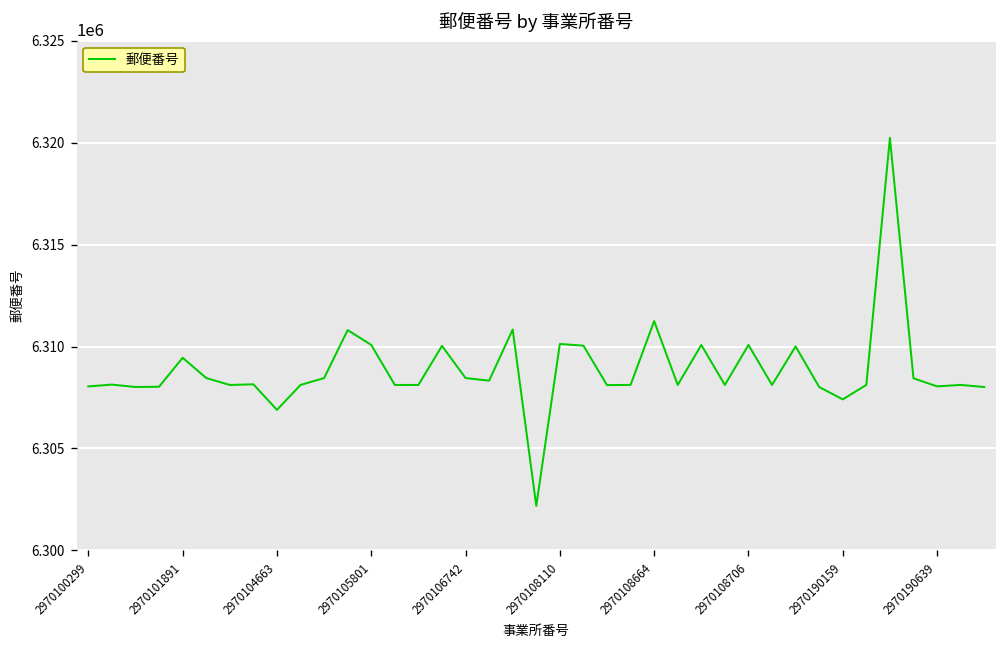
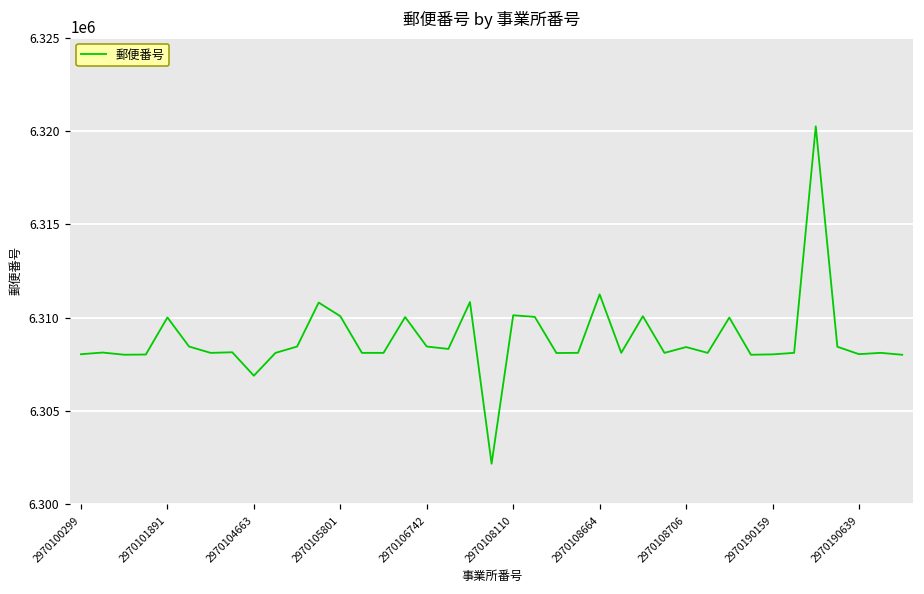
  {
    "2970100299": 6308000,
-   "2970101891": 6309400,
+   "2970101891": 6310000,
    "2970104663": 6306900,
    "2970105801": 6310100,
    "2970106742": 6308500,
    "2970108110": 6310100,
    "2970108664": 6311200,
-   "2970108706": 6310100,
-   "2970190159": 6307400,
+   "2970108706": 6308400,
+   "2970190159": 6308000,
    "2970190639": 6308000
  }
